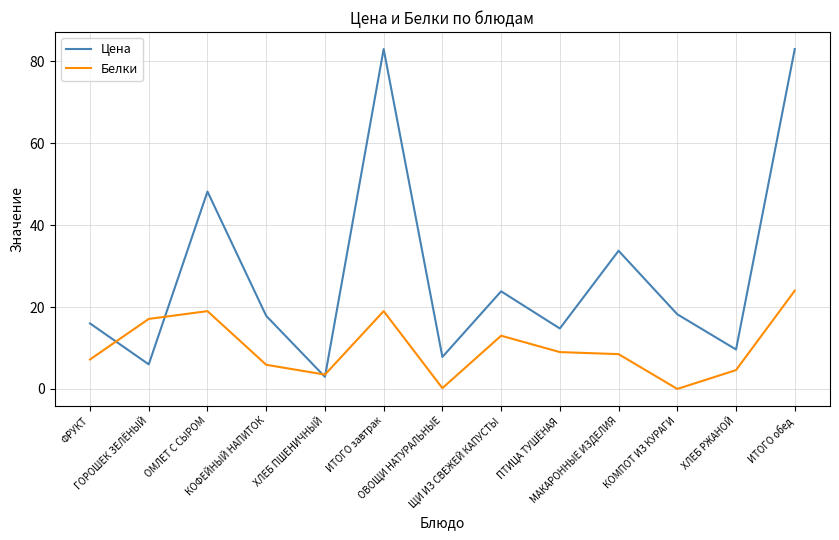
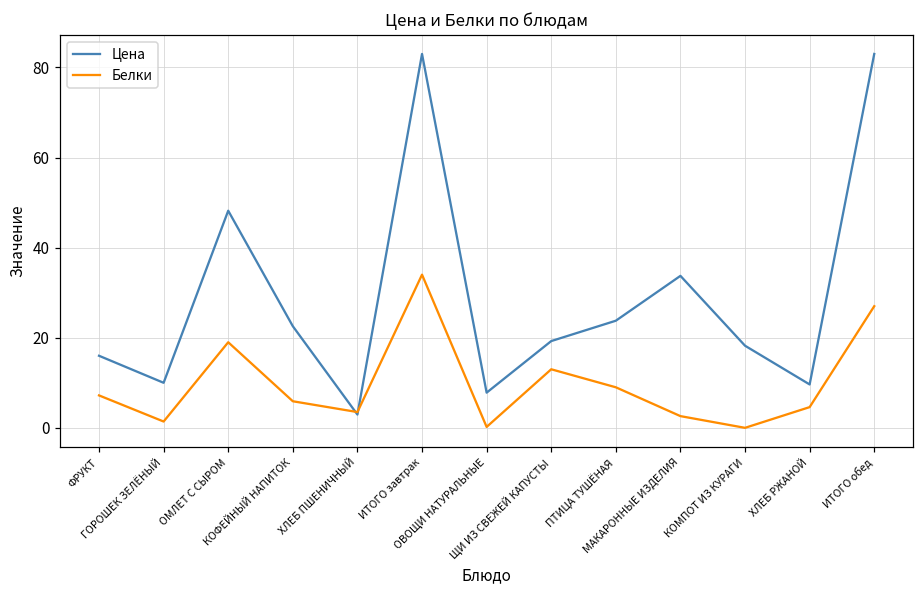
  {
    "Цена": {
      "ФРУКТ": 16,
-     "ГОРОШЕК ЗЕЛЁНЫЙ": 6,
+     "ГОРОШЕК ЗЕЛЁНЫЙ": 10,
      "ОМЛЕТ С СЫРОМ": 48,
-     "КОФЕЙНЫЙ НАПИТОК": 18,
+     "КОФЕЙНЫЙ НАПИТОК": 23,
      "ИТОГО завтрак": 83,
      "ОВОЩИ НАТУРАЛЬНЫЕ": 8,
-     "ЩИ ИЗ СВЕЖЕЙ КАПУСТЫ": 24,
-     "ПТИЦА ТУШЁНАЯ": 15,
+     "ЩИ ИЗ СВЕЖЕЙ КАПУСТЫ": 19,
+     "ПТИЦА ТУШЁНАЯ": 24,
      "МАКАРОННЫЕ ИЗДЕЛИЯ": 34,
      "КОМПОТ ИЗ КУРАГИ": 18,
      "ХЛЕБ РЖАНОЙ": 10,
      "ИТОГО обед": 83
    },
    "Белки": {
      "ФРУКТ": 7,
-     "ГОРОШЕК ЗЕЛЁНЫЙ": 17,
+     "ГОРОШЕК ЗЕЛЁНЫЙ": 1,
      "ОМЛЕТ С СЫРОМ": 19,
      "КОФЕЙНЫЙ НАПИТОК": 6,
-     "ИТОГО завтрак": 19,
+     "ИТОГО завтрак": 34,
      "ОВОЩИ НАТУРАЛЬНЫЕ": 0,
      "ЩИ ИЗ СВЕЖЕЙ КАПУСТЫ": 13,
      "ПТИЦА ТУШЁНАЯ": 9,
-     "МАКАРОННЫЕ ИЗДЕЛИЯ": 9,
+     "МАКАРОННЫЕ ИЗДЕЛИЯ": 3,
      "КОМПОТ ИЗ КУРАГИ": 0,
      "ХЛЕБ РЖАНОЙ": 5,
-     "ИТОГО обед": 24
+     "ИТОГО обед": 27
    }
  }
